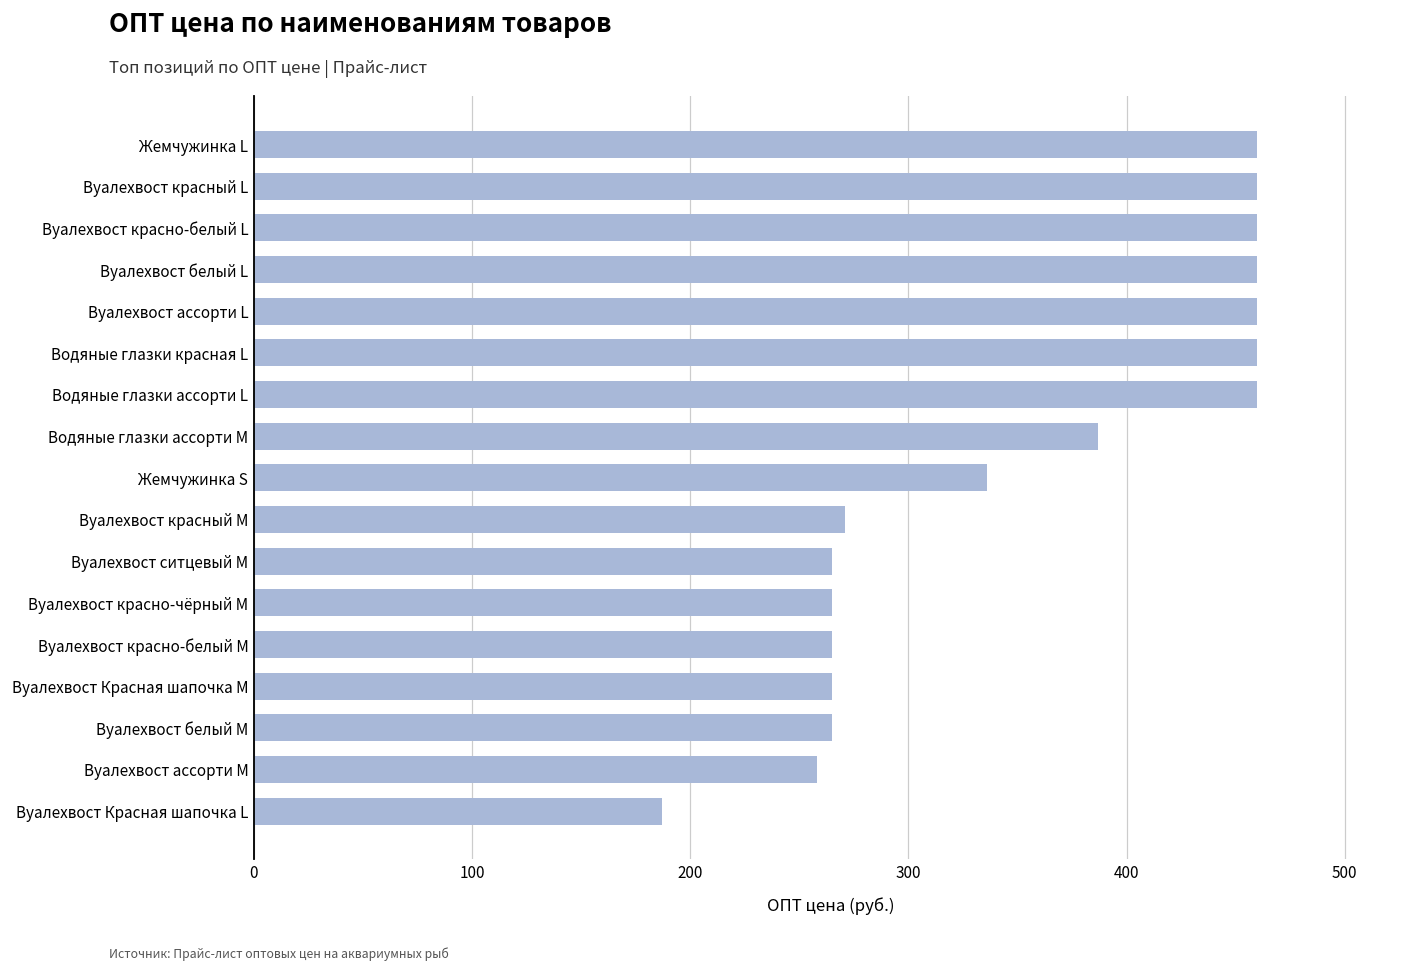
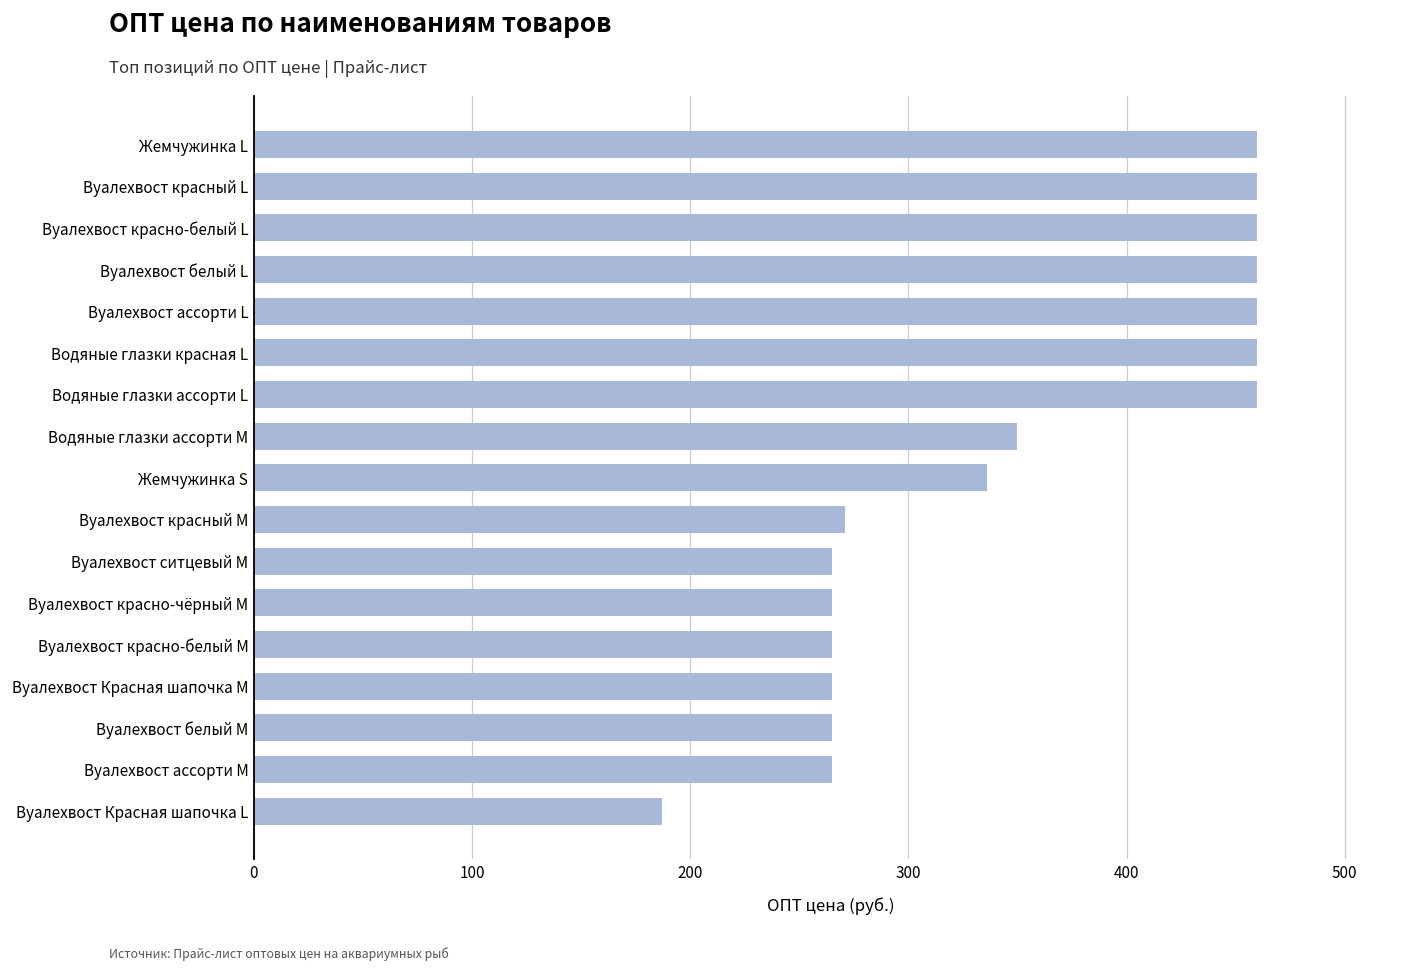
  {
    "Жемчужинка L": 460,
    "Вуалехвост красный L": 460,
    "Вуалехвост красно-белый L": 460,
    "Вуалехвост белый L": 460,
    "Вуалехвост ассорти L": 460,
    "Водяные глазки красная L": 460,
    "Водяные глазки ассорти L": 460,
-   "Водяные глазки ассорти М": 387,
+   "Водяные глазки ассорти М": 350,
    "Жемчужинка S": 336,
    "Вуалехвост красный М": 271,
    "Вуалехвост ситцевый М": 265,
    "Вуалехвост красно-чёрный М": 265,
    "Вуалехвост красно-белый М": 265,
    "Вуалехвост Красная шапочка М": 265,
    "Вуалехвост белый М": 265,
-   "Вуалехвост ассорти М": 258,
+   "Вуалехвост ассорти М": 265,
    "Вуалехвост Красная шапочка L": 187
  }
